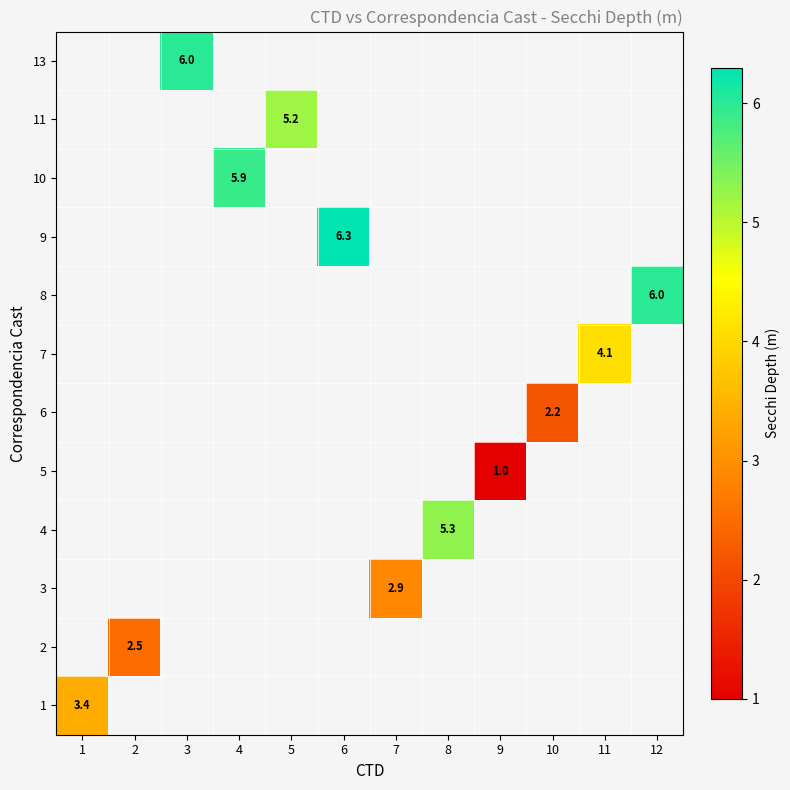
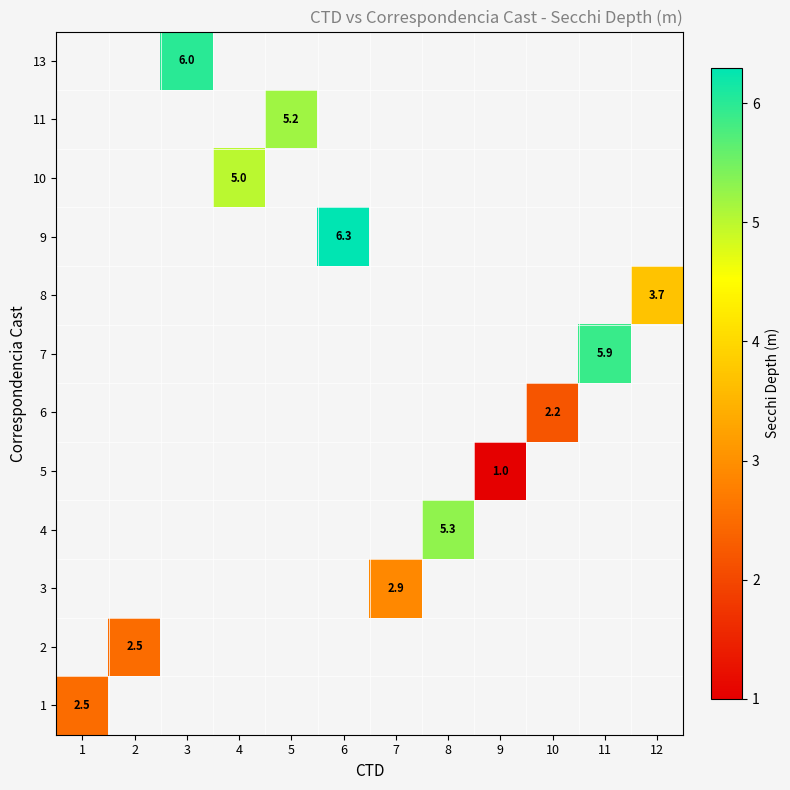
  {
    "13": {
      "3": 6.0
    },
    "11": {
      "5": 5.2
    },
    "10": {
-     "4": 5.9
+     "4": 5.0
    },
    "9": {
      "6": 6.3
    },
    "8": {
-     "12": 6.0
+     "12": 3.7
    },
    "7": {
-     "11": 4.1
+     "11": 5.9
    },
    "6": {
      "10": 2.2
    },
    "5": {
      "9": 1.0
    },
    "4": {
      "8": 5.3
    },
    "3": {
      "7": 2.9
    },
    "2": {
      "2": 2.5
    },
    "1": {
-     "1": 3.4
+     "1": 2.5
    }
  }
